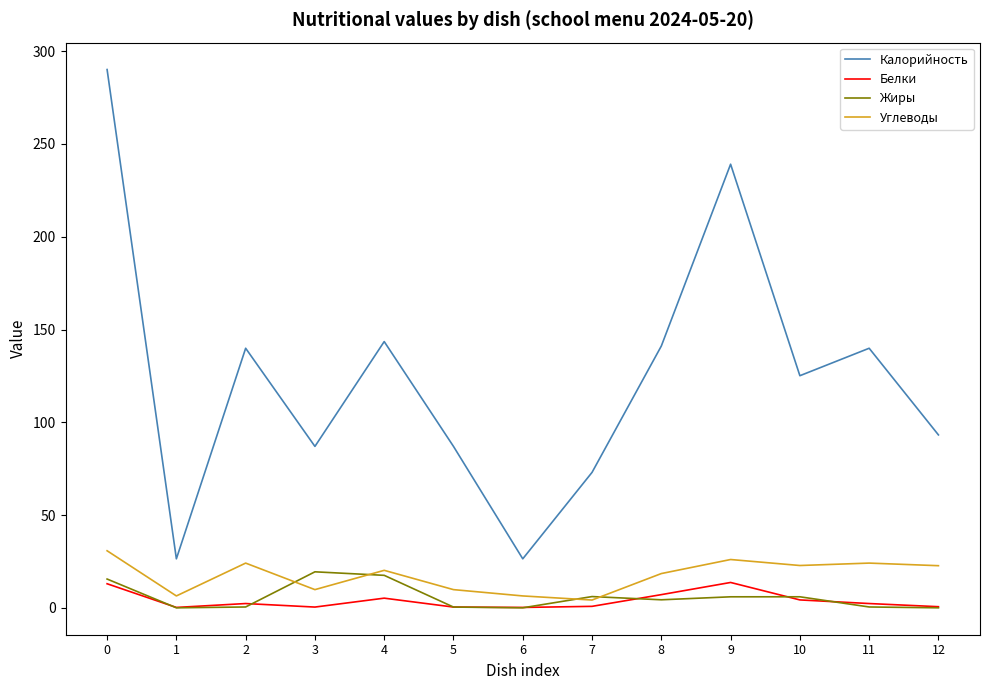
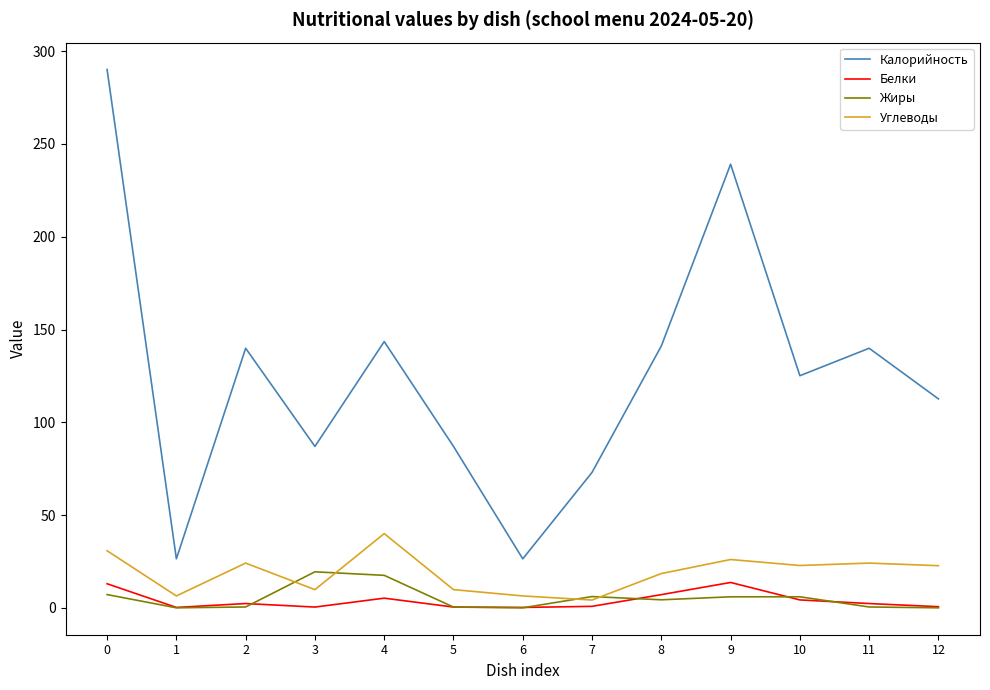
  {
    "Калорийность": {
      "0": 290,
      "1": 26,
      "2": 140,
      "3": 87,
      "4": 144,
      "5": 87,
      "6": 26,
      "7": 73,
      "8": 141,
      "9": 239,
      "10": 125,
      "11": 140,
-     "12": 93
+     "12": 113
    },
    "Белки": {
      "0": 13,
      "2": 2,
      "3": 0,
      "4": 5,
      "7": 1,
      "8": 7,
      "9": 14,
      "10": 4,
      "11": 2
    },
    "Жиры": {
-     "0": 16,
+     "0": 7,
      "2": 0,
      "3": 19,
      "4": 18,
      "7": 6,
      "8": 4,
      "9": 6,
      "10": 6,
      "11": 0
    },
    "Углеводы": {
      "0": 31,
      "1": 6,
      "2": 24,
      "3": 10,
-     "4": 20,
+     "4": 40,
      "5": 10,
      "6": 6,
      "7": 4,
      "8": 18,
      "9": 26,
      "10": 23,
      "11": 24,
      "12": 23
    }
  }
